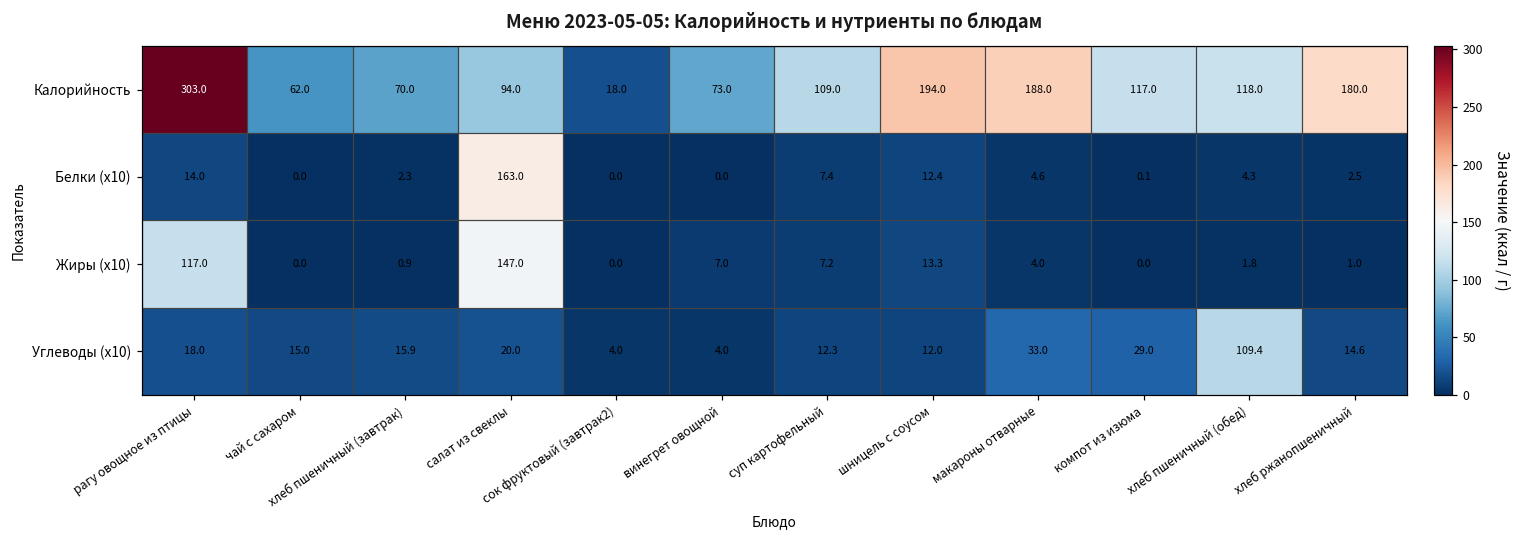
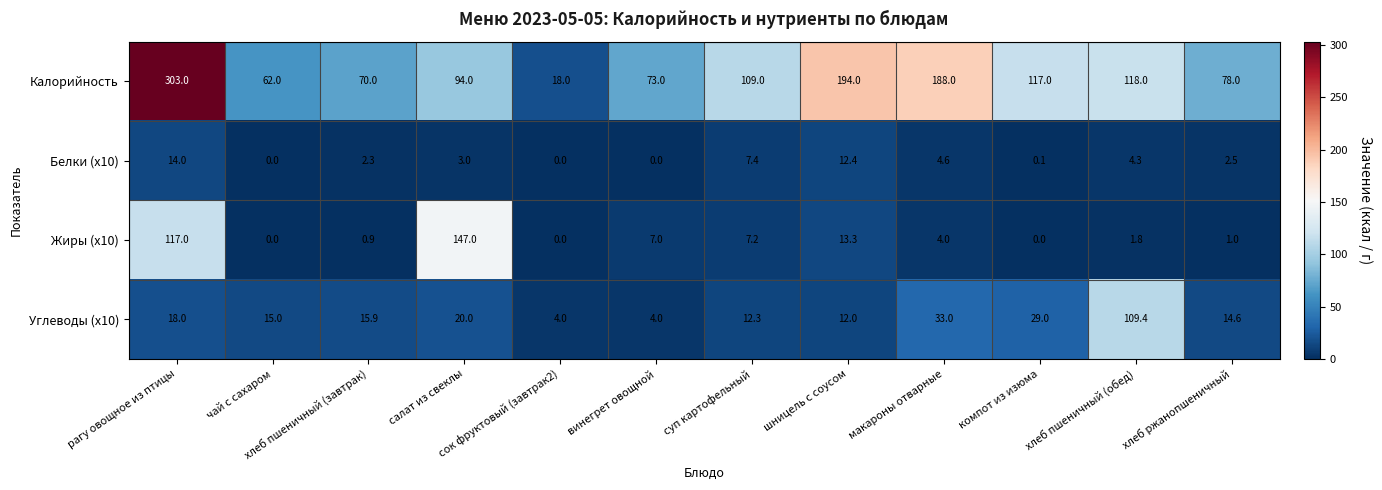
  {
    "Калорийность": {
      "рагу овощное из птицы": 303.0,
      "чай с сахаром": 62.0,
      "хлеб пшеничный (завтрак)": 70.0,
      "салат из свеклы": 94.0,
      "сок фруктовый (завтрак2)": 18.0,
      "винегрет овощной": 73.0,
      "суп картофельный": 109.0,
      "шницель с соусом": 194.0,
      "макароны отварные": 188.0,
      "компот из изюма": 117.0,
      "хлеб пшеничный (обед)": 118.0,
-     "хлеб ржанопшеничный": 180.0
+     "хлеб ржанопшеничный": 78.0
    },
    "Белки (x10)": {
      "рагу овощное из птицы": 14.0,
      "чай с сахаром": 0.0,
      "хлеб пшеничный (завтрак)": 2.3,
-     "салат из свеклы": 163.0,
+     "салат из свеклы": 3.0,
      "сок фруктовый (завтрак2)": 0.0,
      "винегрет овощной": 0.0,
      "суп картофельный": 7.4,
      "шницель с соусом": 12.4,
      "макароны отварные": 4.6,
      "компот из изюма": 0.1,
      "хлеб пшеничный (обед)": 4.3,
      "хлеб ржанопшеничный": 2.5
    },
    "Жиры (x10)": {
      "рагу овощное из птицы": 117.0,
      "чай с сахаром": 0.0,
      "хлеб пшеничный (завтрак)": 0.9,
      "салат из свеклы": 147.0,
      "сок фруктовый (завтрак2)": 0.0,
      "винегрет овощной": 7.0,
      "суп картофельный": 7.2,
      "шницель с соусом": 13.3,
      "макароны отварные": 4.0,
      "компот из изюма": 0.0,
      "хлеб пшеничный (обед)": 1.8,
      "хлеб ржанопшеничный": 1.0
    },
    "Углеводы (x10)": {
      "рагу овощное из птицы": 18.0,
      "чай с сахаром": 15.0,
      "хлеб пшеничный (завтрак)": 15.9,
      "салат из свеклы": 20.0,
      "сок фруктовый (завтрак2)": 4.0,
      "винегрет овощной": 4.0,
      "суп картофельный": 12.3,
      "шницель с соусом": 12.0,
      "макароны отварные": 33.0,
      "компот из изюма": 29.0,
      "хлеб пшеничный (обед)": 109.4,
      "хлеб ржанопшеничный": 14.6
    }
  }
